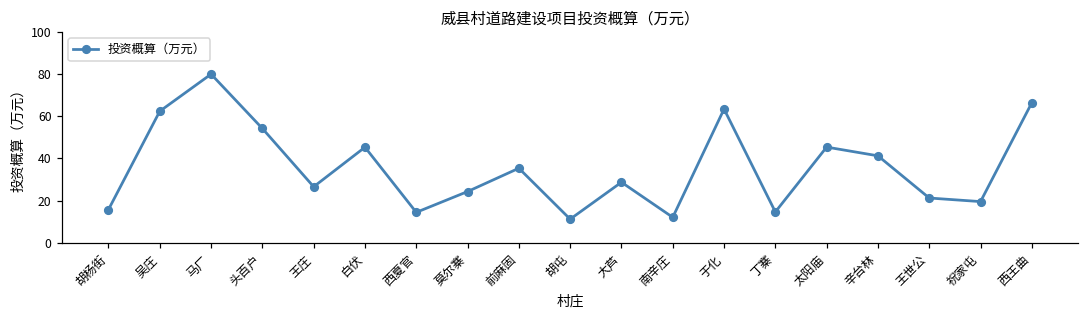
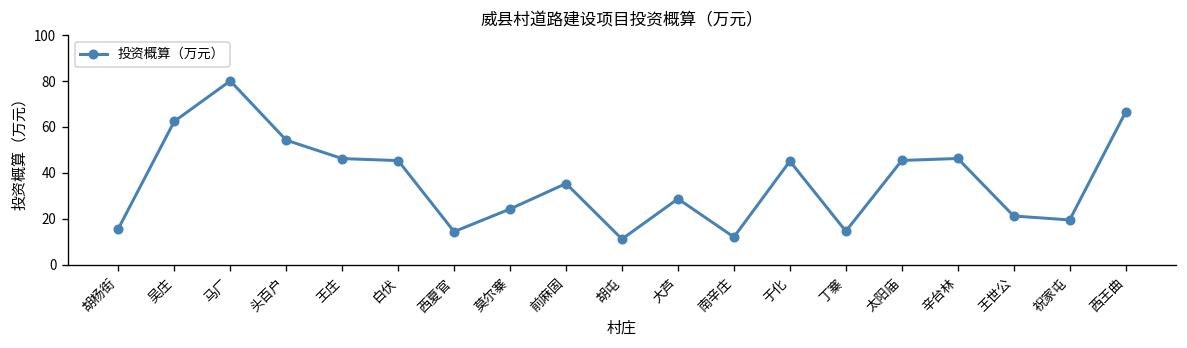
  {
    "胡杨街": 16,
    "吴庄": 62,
    "马厂": 80,
    "头百户": 54,
-   "王庄": 27,
+   "王庄": 46,
    "白伏": 45,
    "西夏官": 14,
    "莫尔寨": 24,
    "前麻固": 35,
    "胡屯": 11,
    "大芦": 29,
    "南辛庄": 12,
-   "于化": 64,
+   "于化": 45,
    "丁寨": 15,
    "太阳庙": 45,
-   "辛台林": 41,
+   "辛台林": 46,
    "王世公": 21,
    "祝家屯": 20,
    "西王曲": 67
  }
